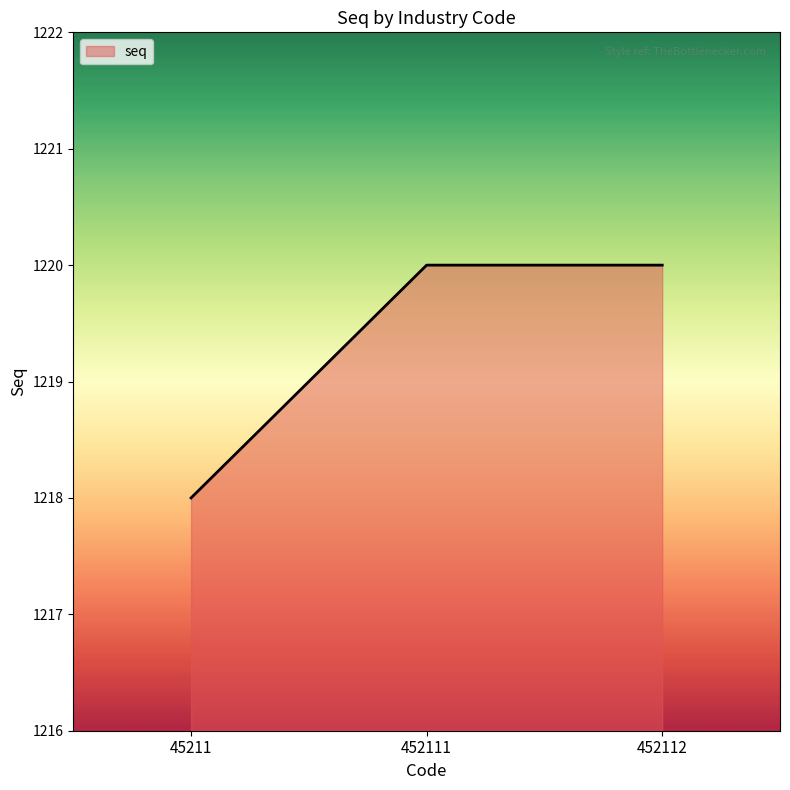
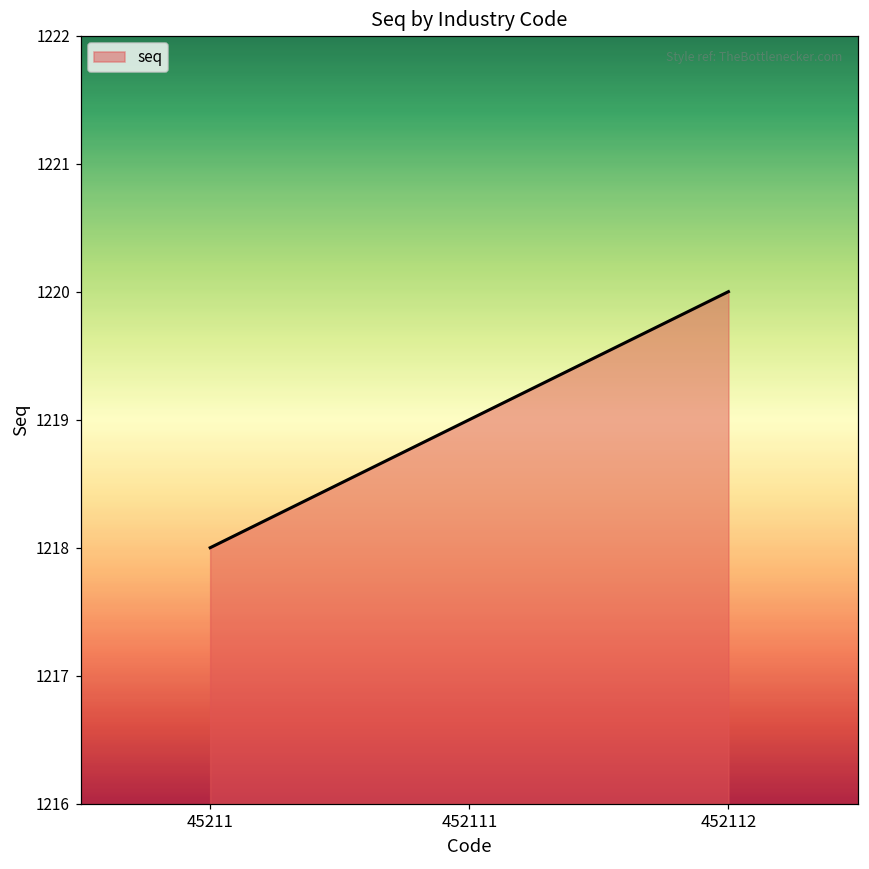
  {
    "45211": 1218,
-   "452111": 1220,
+   "452111": 1219,
    "452112": 1220
  }
